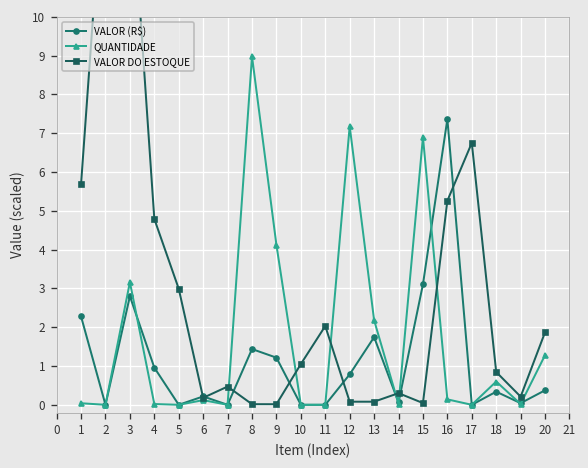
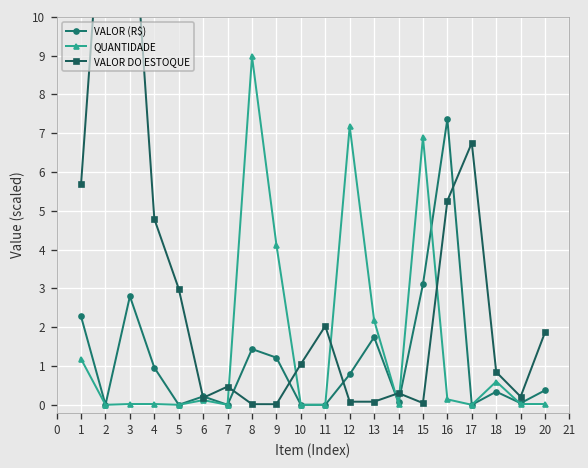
  {
    "QUANTIDADE": {
-     "1": 0.0,
-     "3": 3.2,
+     "1": 1.2,
+     "3": 0.0,
      "4": 0.0,
      "8": 9.0,
      "9": 4.1,
      "12": 7.2,
      "13": 2.2,
      "15": 6.9,
      "16": 0.1,
      "18": 0.6,
-     "20": 1.3
+     "20": 0.0
    }
  }
